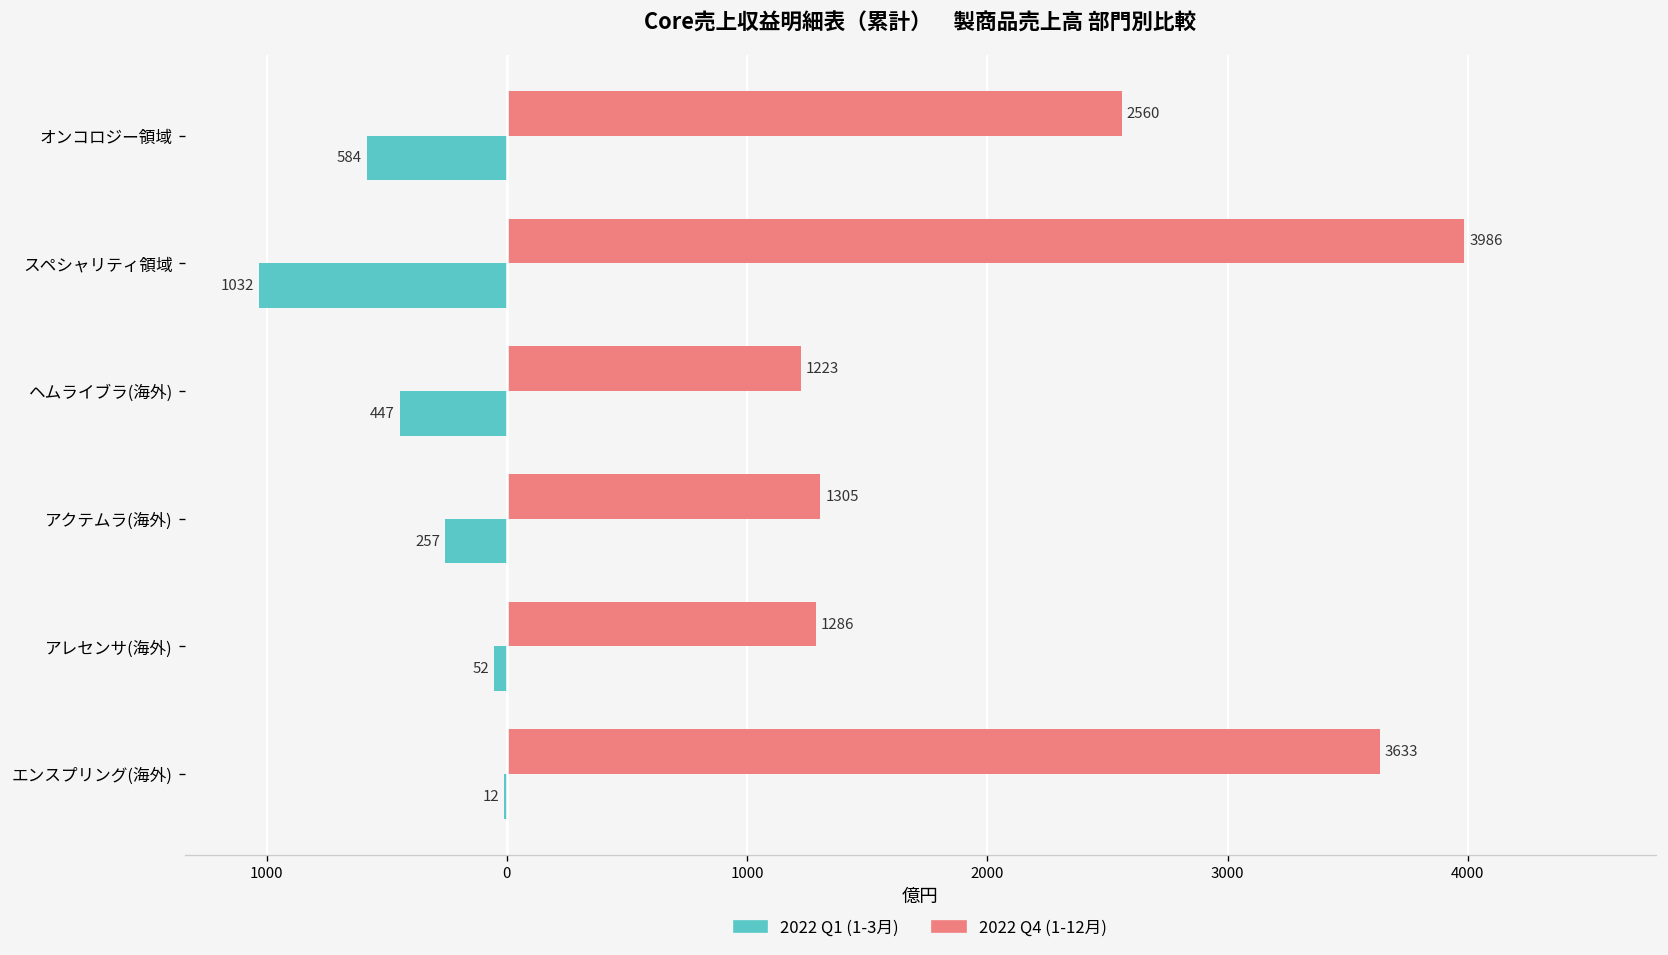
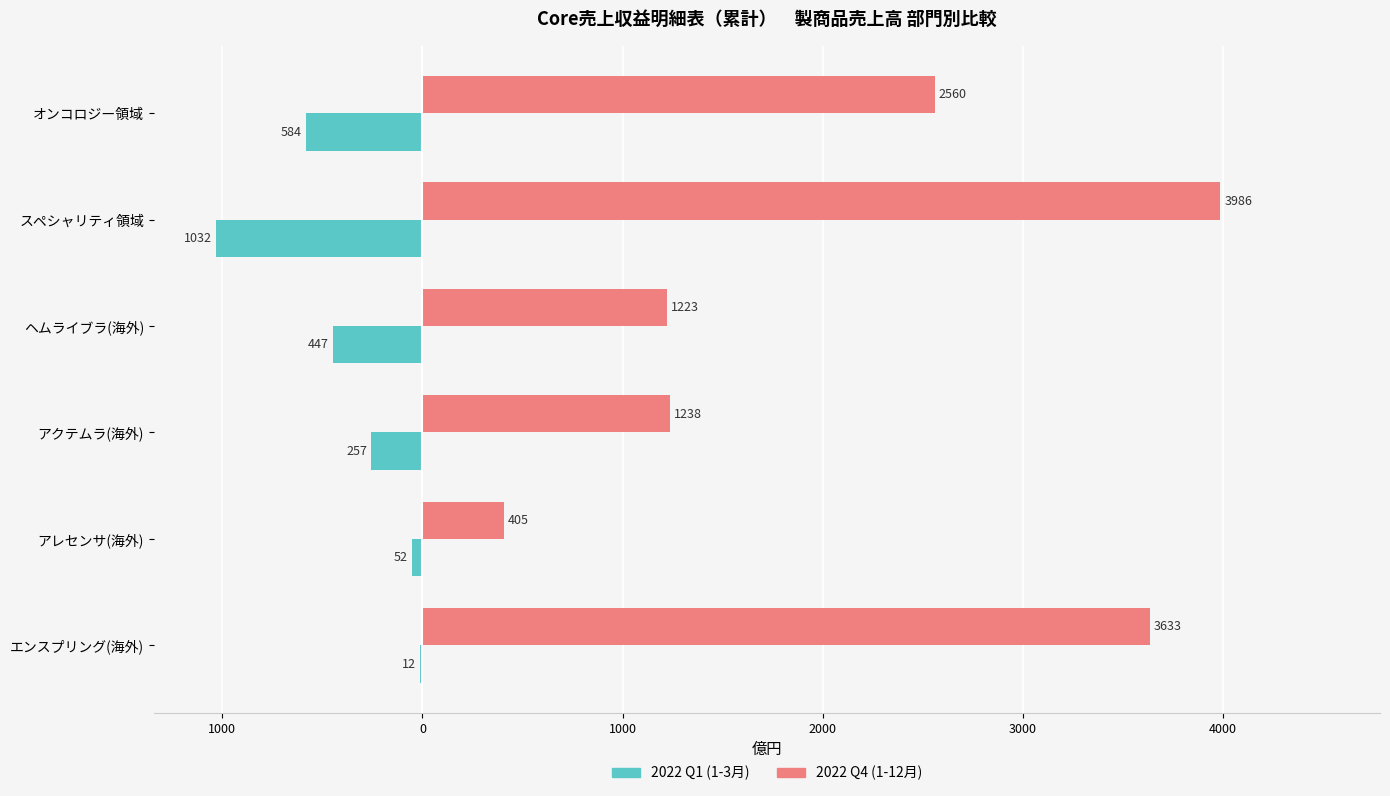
  {
    "2022 Q4 (1-12月)": {
      "オンコロジー領域": 2560,
      "スペシャリティ領域": 3986,
      "ヘムライブラ(海外)": 1223,
-     "アクテムラ(海外)": 1305,
-     "アレセンサ(海外)": 1286,
+     "アクテムラ(海外)": 1238,
+     "アレセンサ(海外)": 405,
      "エンスプリング(海外)": 3633
    }
  }
